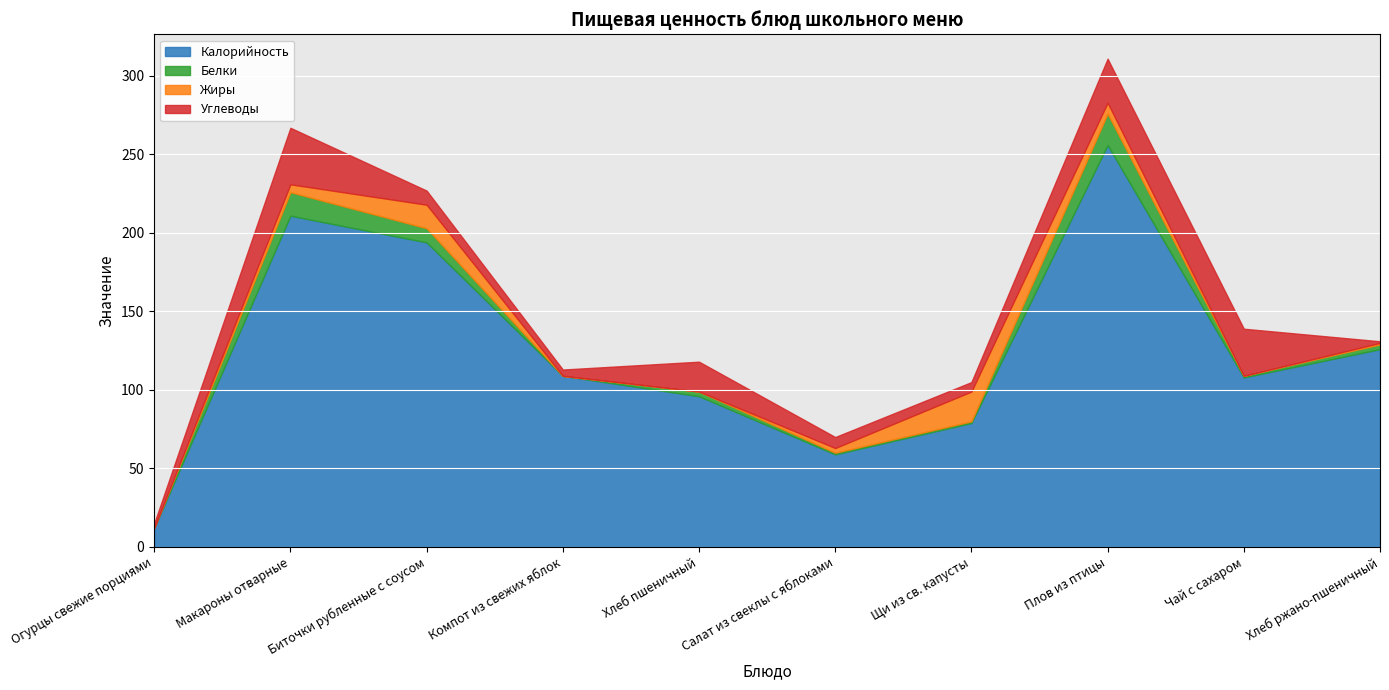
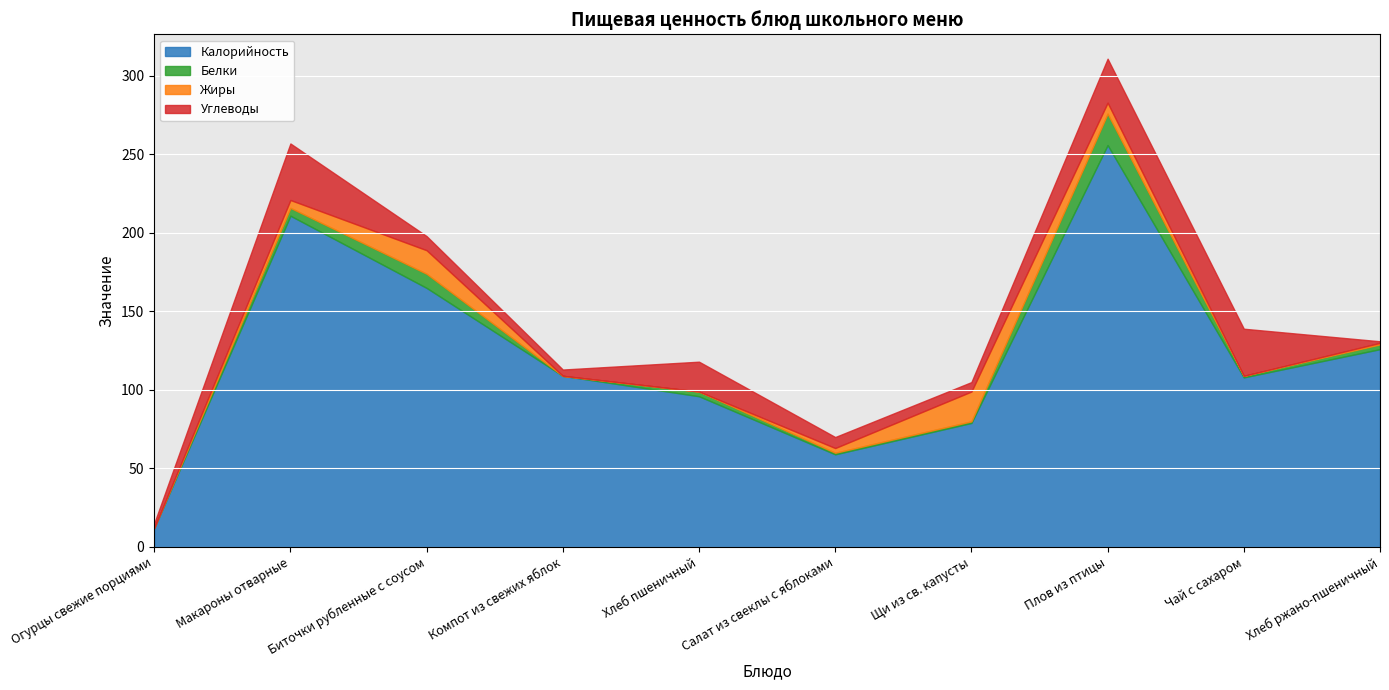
  {
    "Калорийность": {
      "Макароны отварные": 211,
-     "Биточки рубленные с соусом": 194,
+     "Биточки рубленные с соусом": 165,
      "Хлеб пшеничный": 96,
      "Плов из птицы": 256,
      "Хлеб ржано-пшеничный": 126
    },
    "Белки": {
-     "Макароны отварные": 15,
+     "Макароны отварные": 5,
      "Биточки рубленные с соусом": 9,
      "Плов из птицы": 20
    },
    "Жиры": {
      "Макароны отварные": 5,
      "Биточки рубленные с соусом": 15,
      "Салат из свеклы с яблоками": 3,
      "Щи из св. капусты": 19,
      "Плов из птицы": 7
    },
    "Углеводы": {
      "Огурцы свежие порциями": 3,
      "Макароны отварные": 36,
      "Биточки рубленные с соусом": 9,
      "Компот из свежих яблок": 4,
      "Хлеб пшеничный": 19,
      "Салат из свеклы с яблоками": 7,
      "Щи из св. капусты": 6,
      "Плов из птицы": 28,
      "Чай с сахаром": 30
    }
  }
